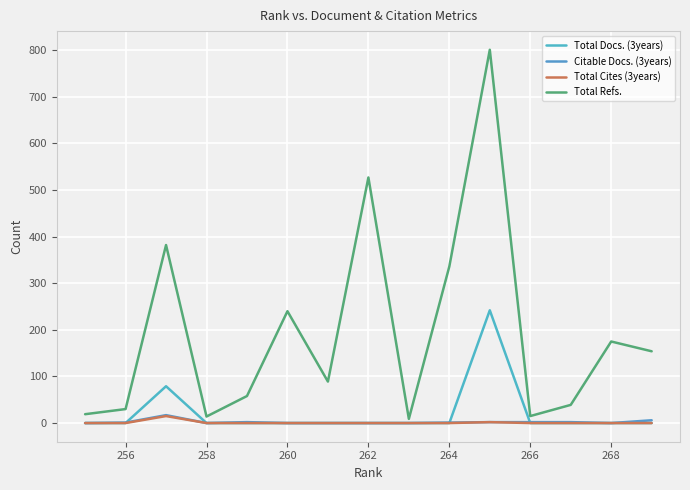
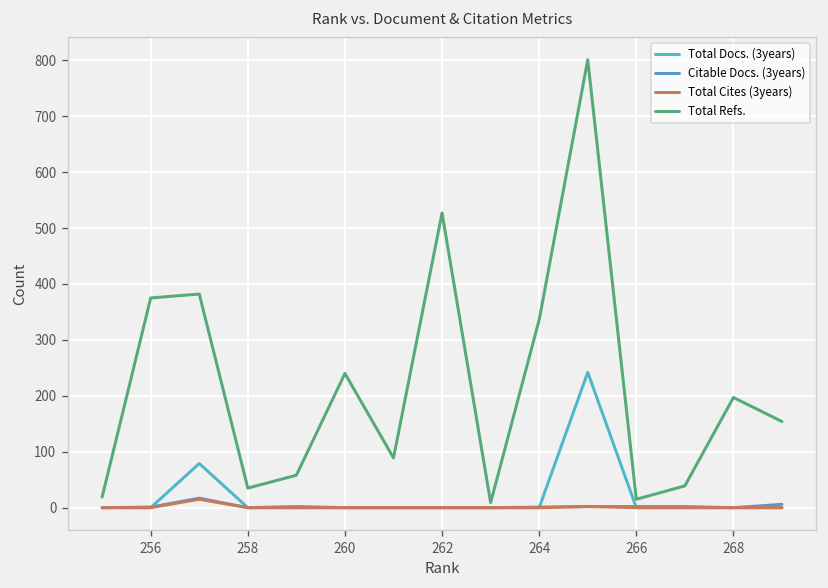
  {
    "Total Refs.": {
-     "256": 30,
-     "258": 10,
+     "256": 380,
+     "258": 40,
      "260": 240,
      "262": 530,
      "264": 340,
      "266": 20,
-     "268": 180
+     "268": 200
    }
  }
